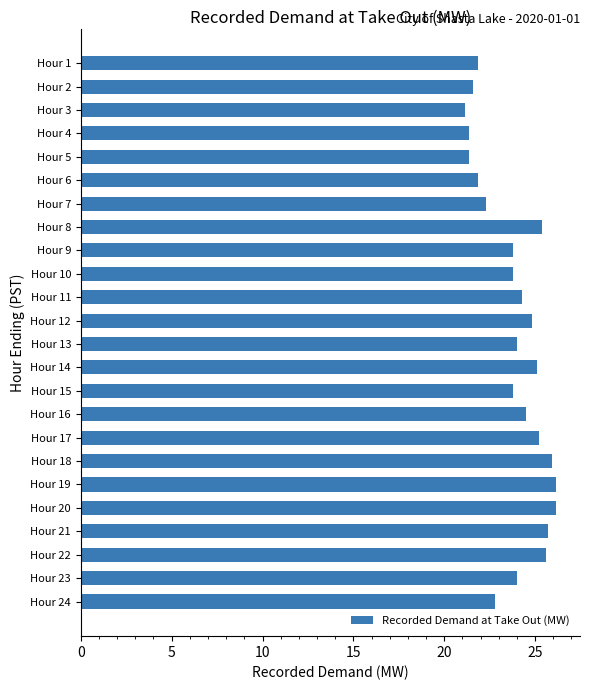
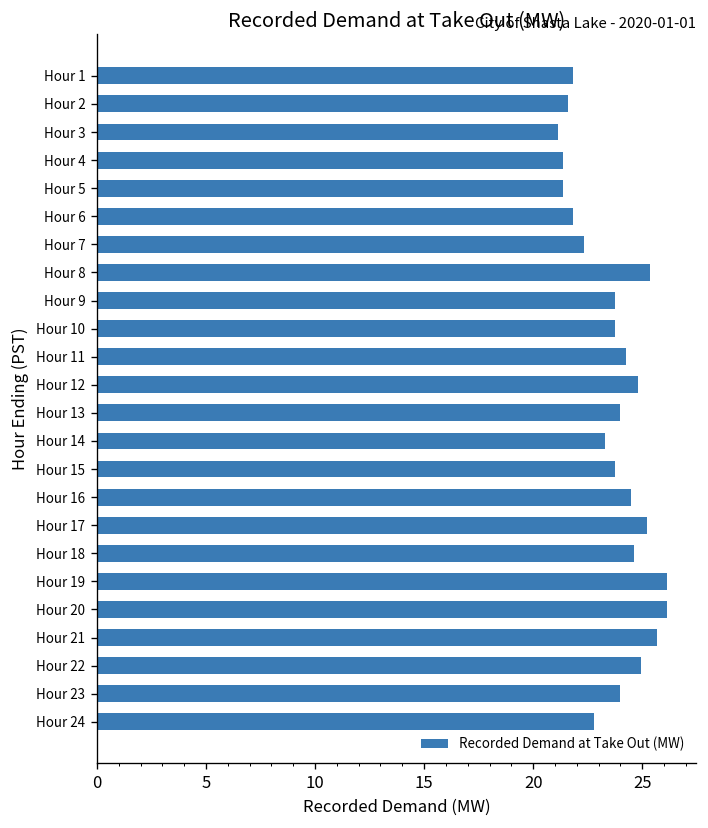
  {
    "Hour 1": 21.8,
    "Hour 2": 21.6,
    "Hour 3": 21.1,
    "Hour 4": 21.4,
    "Hour 5": 21.4,
    "Hour 6": 21.8,
    "Hour 7": 22.3,
    "Hour 8": 25.4,
    "Hour 9": 23.8,
    "Hour 10": 23.8,
    "Hour 11": 24.3,
    "Hour 12": 24.8,
    "Hour 13": 24.0,
-   "Hour 14": 25.1,
+   "Hour 14": 23.3,
    "Hour 15": 23.8,
    "Hour 16": 24.5,
    "Hour 17": 25.2,
-   "Hour 18": 25.9,
+   "Hour 18": 24.6,
    "Hour 19": 26.2,
    "Hour 20": 26.2,
    "Hour 21": 25.7,
-   "Hour 22": 25.6,
+   "Hour 22": 25.0,
    "Hour 23": 24.0,
    "Hour 24": 22.8
  }
